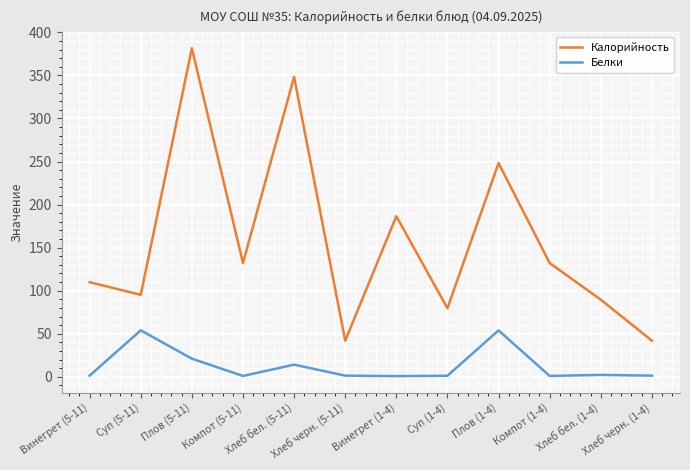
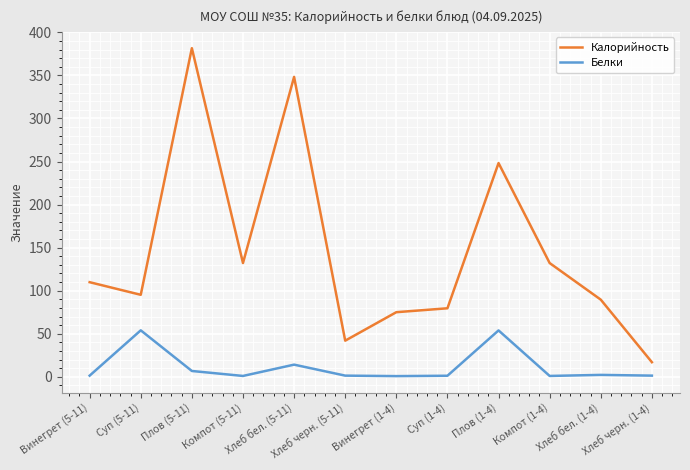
  {
    "Калорийность": {
      "Винегрет (5-11)": 110,
      "Суп (5-11)": 100,
      "Плов (5-11)": 380,
      "Компот (5-11)": 130,
      "Хлеб бел. (5-11)": 350,
      "Хлеб черн. (5-11)": 40,
-     "Винегрет (1-4)": 190,
+     "Винегрет (1-4)": 80,
      "Суп (1-4)": 80,
      "Плов (1-4)": 250,
      "Компот (1-4)": 130,
      "Хлеб бел. (1-4)": 90,
-     "Хлеб черн. (1-4)": 40
+     "Хлеб черн. (1-4)": 20
    },
    "Белки": {
      "Винегрет (5-11)": 0,
      "Суп (5-11)": 50,
-     "Плов (5-11)": 20,
+     "Плов (5-11)": 10,
      "Компот (5-11)": 0,
      "Хлеб бел. (5-11)": 10,
      "Хлеб черн. (5-11)": 0,
      "Винегрет (1-4)": 0,
      "Суп (1-4)": 0,
      "Плов (1-4)": 50,
      "Компот (1-4)": 0,
      "Хлеб бел. (1-4)": 0,
      "Хлеб черн. (1-4)": 0
    }
  }
